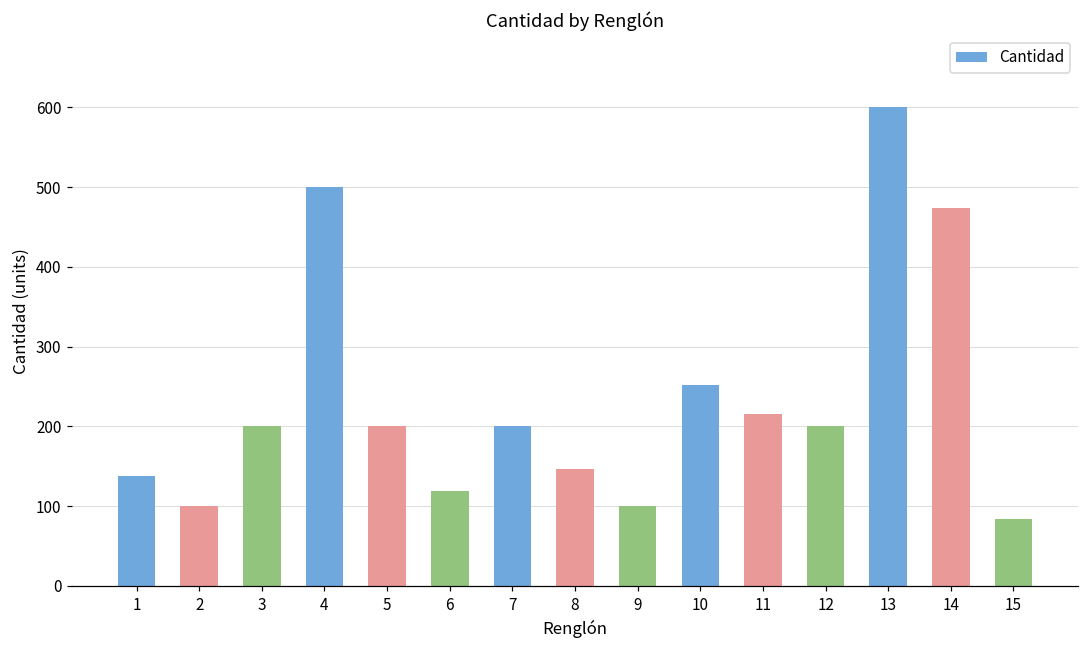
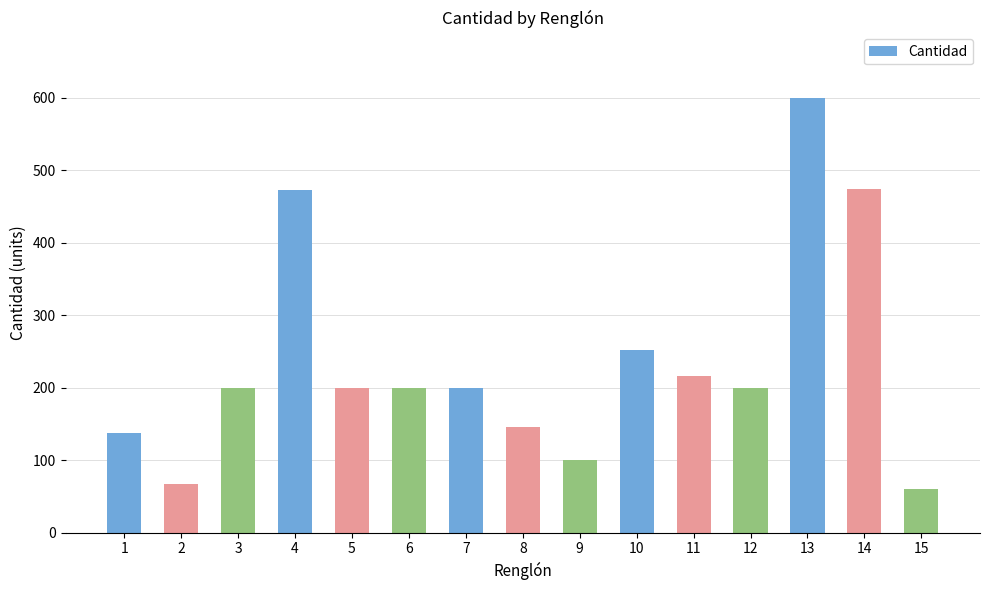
  {
    "1": 140,
-   "2": 100,
+   "2": 70,
    "3": 200,
-   "4": 500,
+   "4": 470,
    "5": 200,
-   "6": 120,
+   "6": 200,
    "7": 200,
    "8": 150,
    "9": 100,
    "10": 250,
    "11": 220,
    "12": 200,
    "13": 600,
    "14": 470,
-   "15": 80
+   "15": 60
  }
